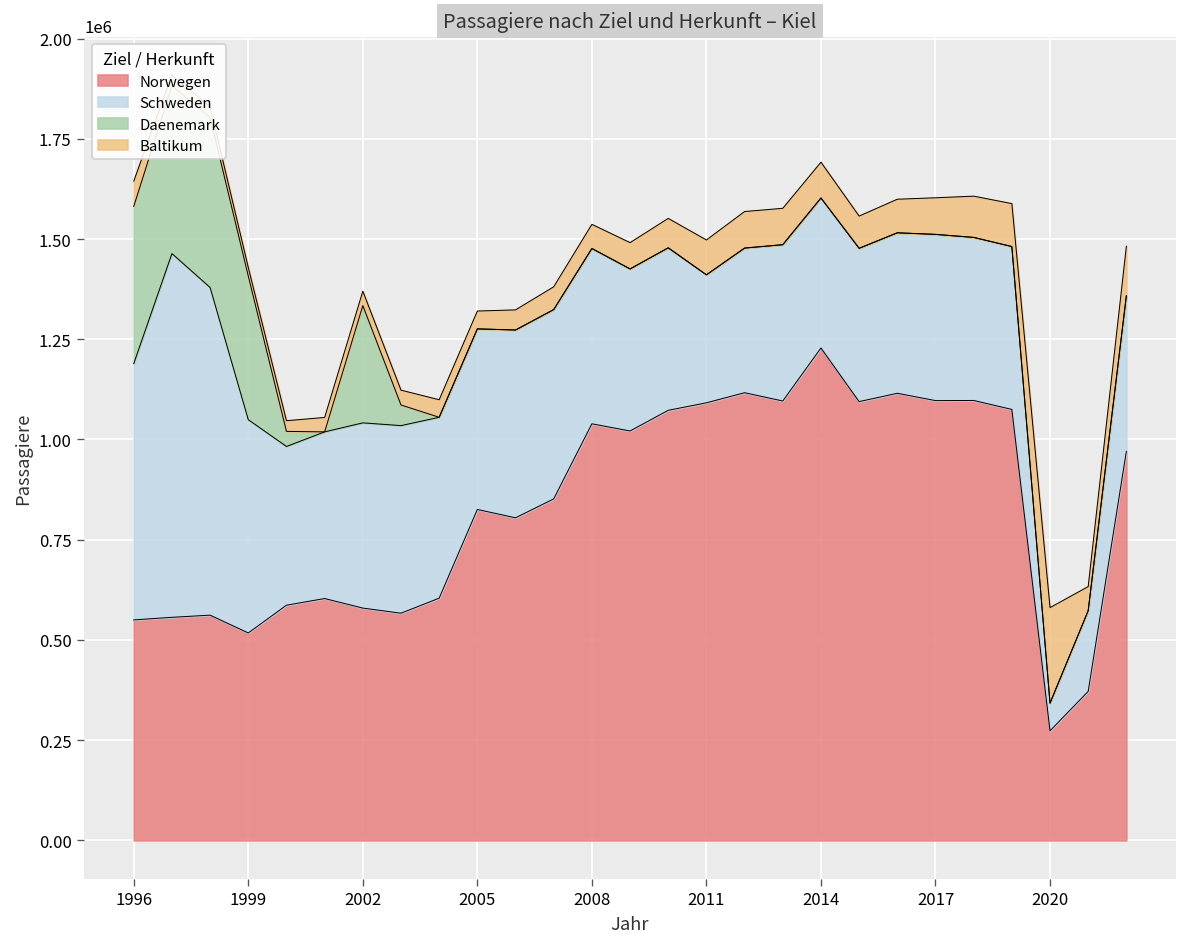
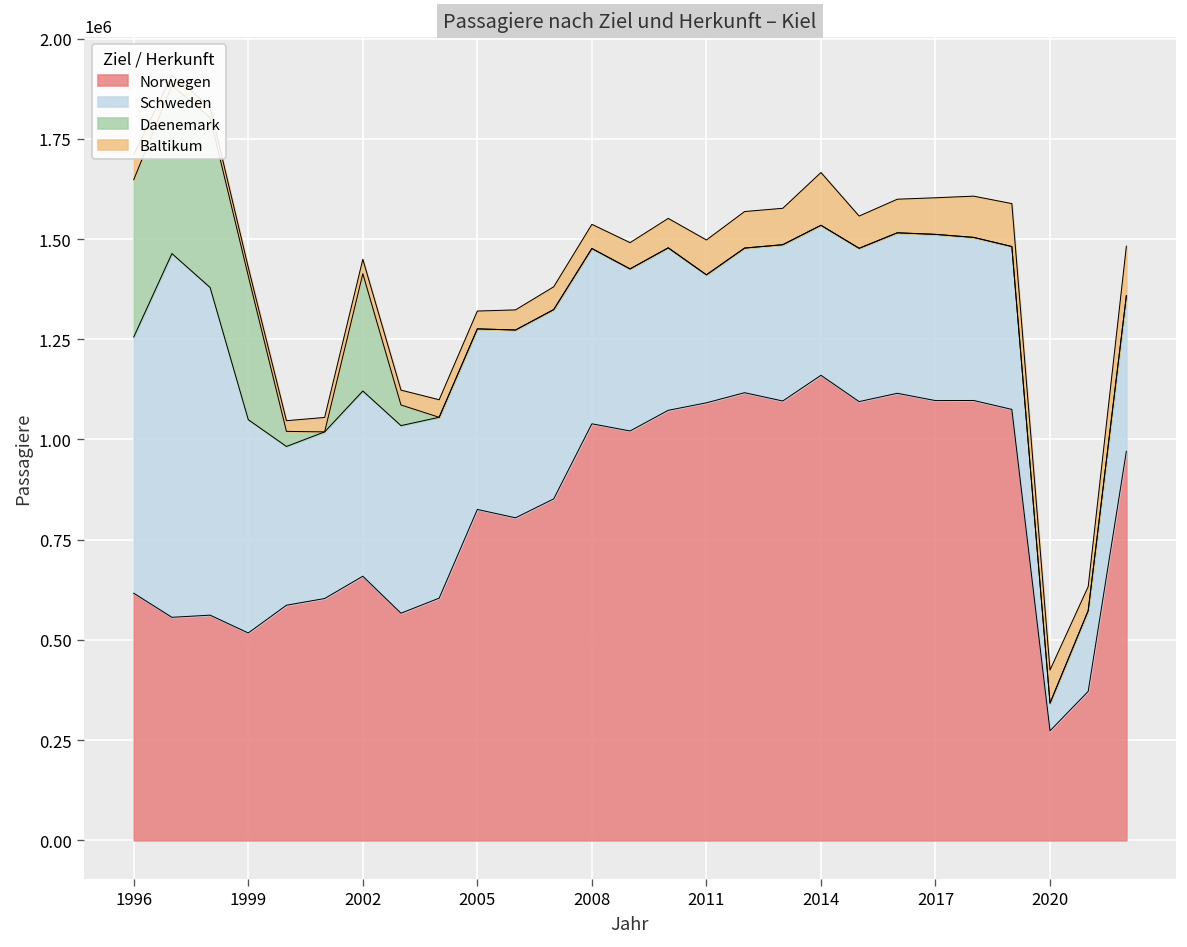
  {
    "Norwegen": {
-     "1996": 550000,
+     "1996": 620000,
      "1999": 520000,
-     "2002": 580000,
+     "2002": 660000,
      "2005": 830000,
      "2008": 1040000,
      "2011": 1090000,
-     "2014": 1230000,
+     "2014": 1160000,
      "2017": 1100000,
      "2020": 270000
    },
    "Schweden": {
      "1996": 640000,
      "1999": 530000,
      "2002": 460000
    },
    "Daenemark": {
      "1996": 390000,
      "1999": 360000,
      "2002": 290000
    },
    "Baltikum": {
      "1999": 20000,
      "2002": 40000,
      "2005": 40000,
      "2008": 60000,
      "2011": 90000,
-     "2014": 90000,
+     "2014": 130000,
      "2017": 90000,
-     "2020": 240000
+     "2020": 80000
    }
  }
